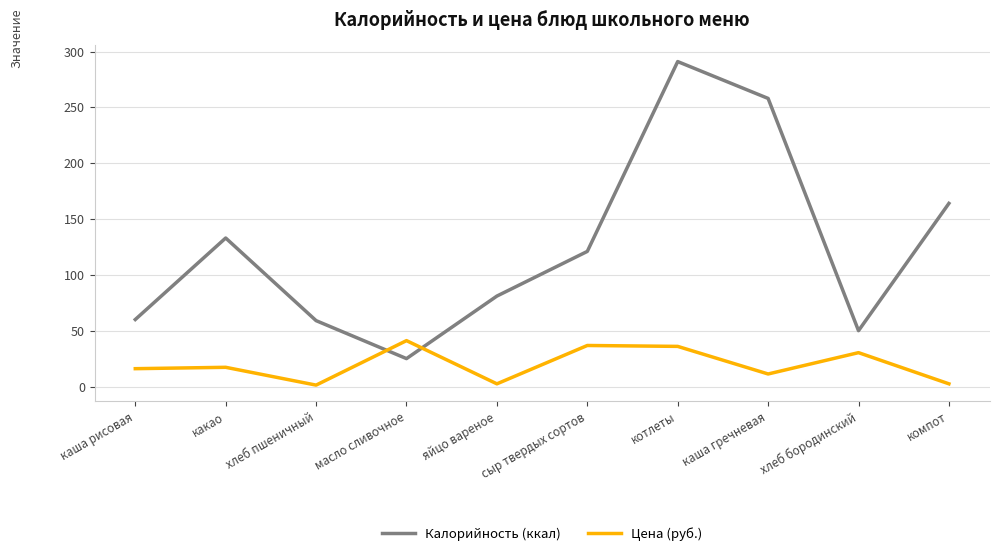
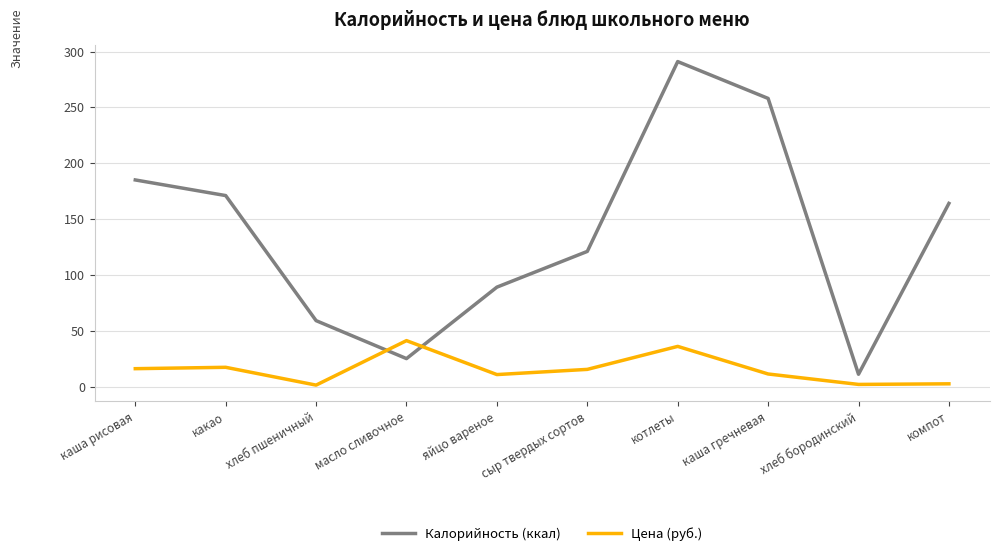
  {
    "Калорийность (ккал)": {
-     "каша рисовая": 60,
-     "какао": 133,
+     "каша рисовая": 185,
+     "какао": 171,
      "хлеб пшеничный": 59,
      "масло сливочное": 25,
-     "яйцо вареное": 81,
+     "яйцо вареное": 89,
      "сыр твердых сортов": 121,
      "котлеты": 291,
      "каша гречневая": 258,
-     "хлеб бородинский": 50,
+     "хлеб бородинский": 11,
      "компот": 164
    },
    "Цена (руб.)": {
      "каша рисовая": 16,
      "какао": 17,
      "хлеб пшеничный": 1,
      "масло сливочное": 41,
-     "яйцо вареное": 2,
-     "сыр твердых сортов": 37,
+     "яйцо вареное": 11,
+     "сыр твердых сортов": 15,
      "котлеты": 36,
      "каша гречневая": 11,
-     "хлеб бородинский": 30,
+     "хлеб бородинский": 2,
      "компот": 2
    }
  }
